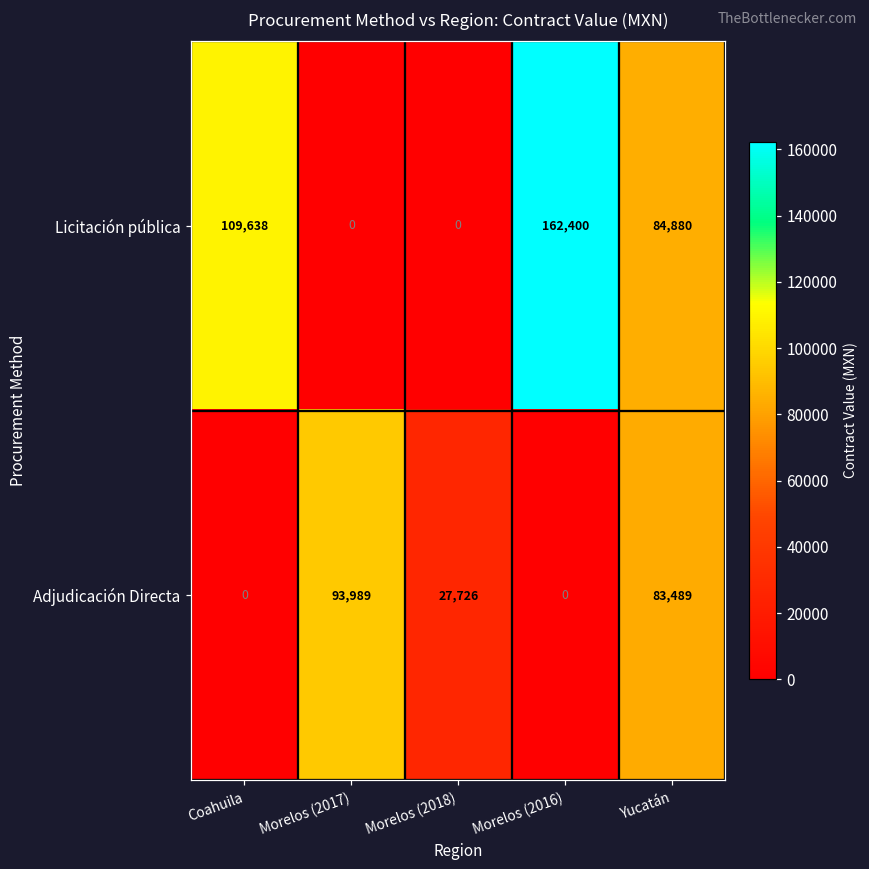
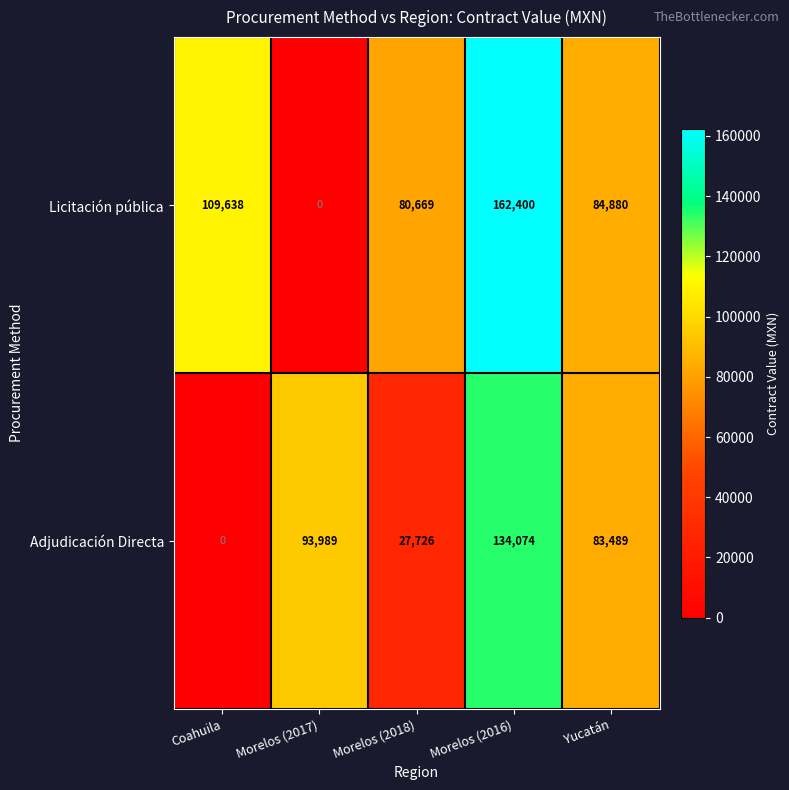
  {
    "Licitación pública": {
      "Coahuila": "109,638",
      "Morelos (2017)": "0",
-     "Morelos (2018)": "0",
+     "Morelos (2018)": "80,669",
      "Morelos (2016)": "162,400",
      "Yucatán": "84,880"
    },
    "Adjudicación Directa": {
      "Coahuila": "0",
      "Morelos (2017)": "93,989",
      "Morelos (2018)": "27,726",
-     "Morelos (2016)": "0",
+     "Morelos (2016)": "134,074",
      "Yucatán": "83,489"
    }
  }
